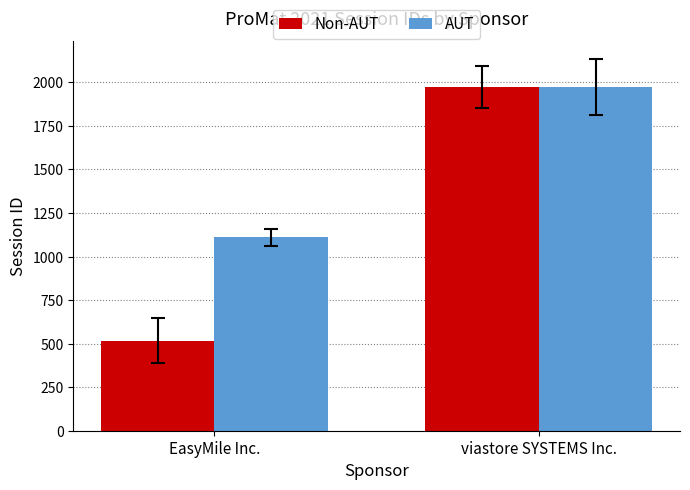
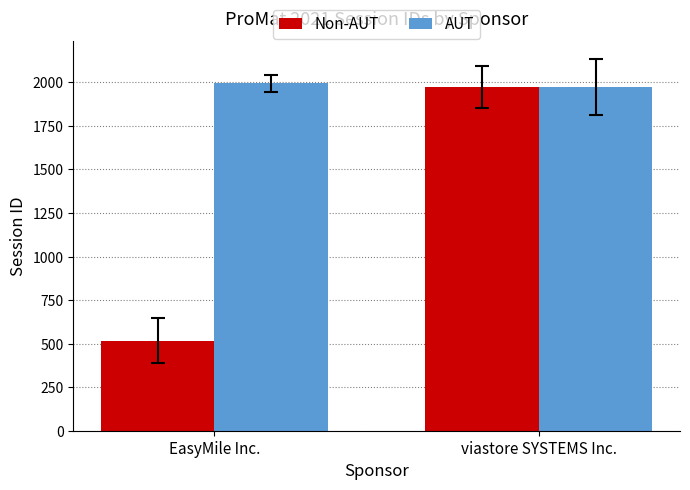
  {
    "Non-AUT": {
      "EasyMile Inc.": 520,
      "viastore SYSTEMS Inc.": 1970
    },
    "AUT": {
-     "EasyMile Inc.": 1110,
+     "EasyMile Inc.": 2000,
      "viastore SYSTEMS Inc.": 1970
    }
  }
